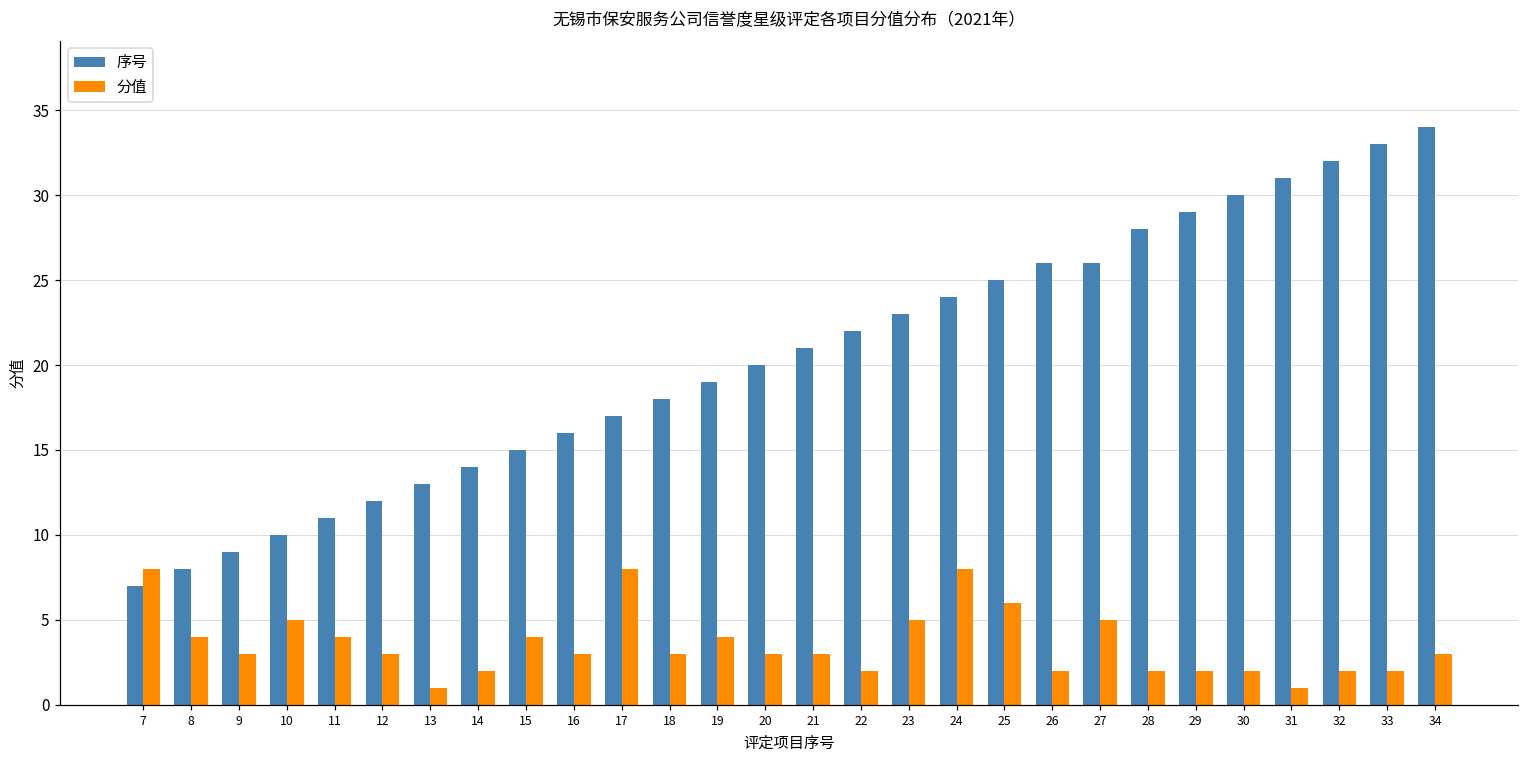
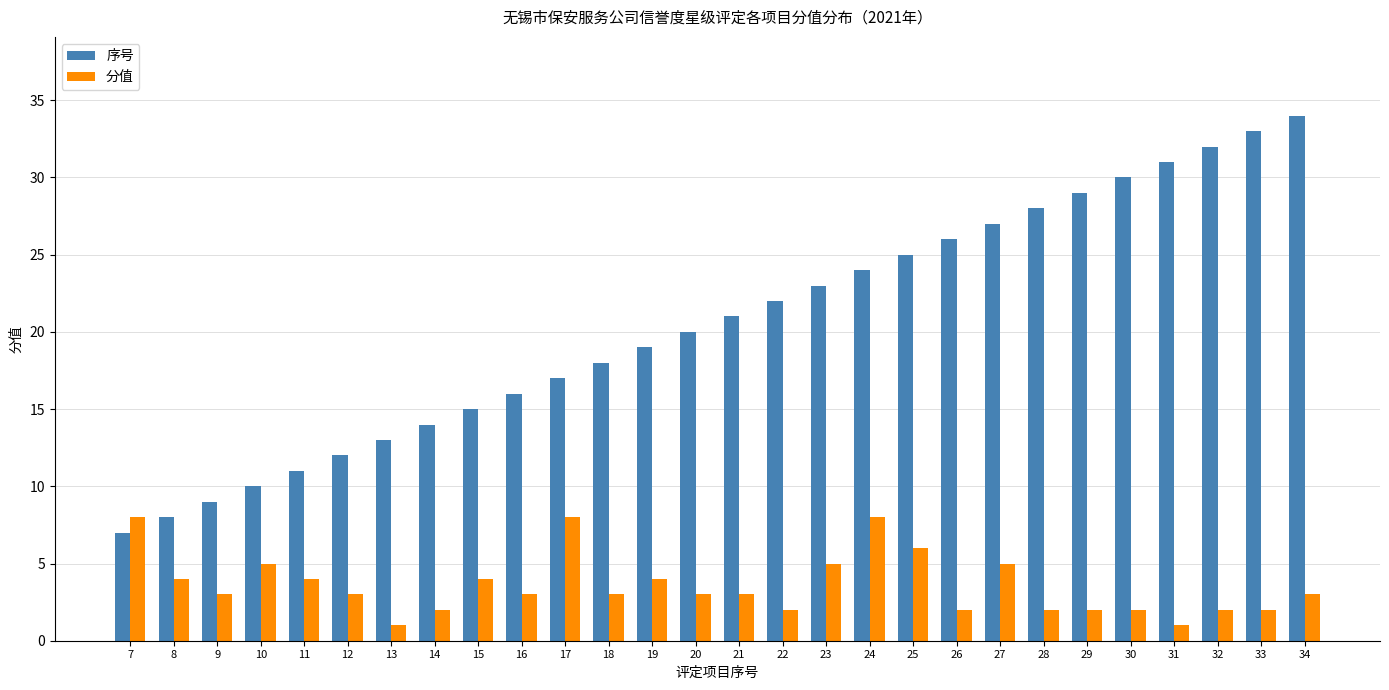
  {
    "序号": {
      "7": 7,
      "8": 8,
      "9": 9,
      "10": 10,
      "11": 11,
      "12": 12,
      "13": 13,
      "14": 14,
      "15": 15,
      "16": 16,
      "17": 17,
      "18": 18,
      "19": 19,
      "20": 20,
      "21": 21,
      "22": 22,
      "23": 23,
      "24": 24,
      "25": 25,
      "26": 26,
-     "27": 26,
+     "27": 27,
      "28": 28,
      "29": 29,
      "30": 30,
      "31": 31,
      "32": 32,
      "33": 33,
      "34": 34
    },
    "分值": {
      "7": 8,
      "8": 4,
      "9": 3,
      "10": 5,
      "11": 4,
      "12": 3,
      "13": 1,
      "14": 2,
      "15": 4,
      "16": 3,
      "17": 8,
      "18": 3,
      "19": 4,
      "20": 3,
      "21": 3,
      "22": 2,
      "23": 5,
      "24": 8,
      "25": 6,
      "26": 2,
      "27": 5,
      "28": 2,
      "29": 2,
      "30": 2,
      "31": 1,
      "32": 2,
      "33": 2,
      "34": 3
    }
  }
